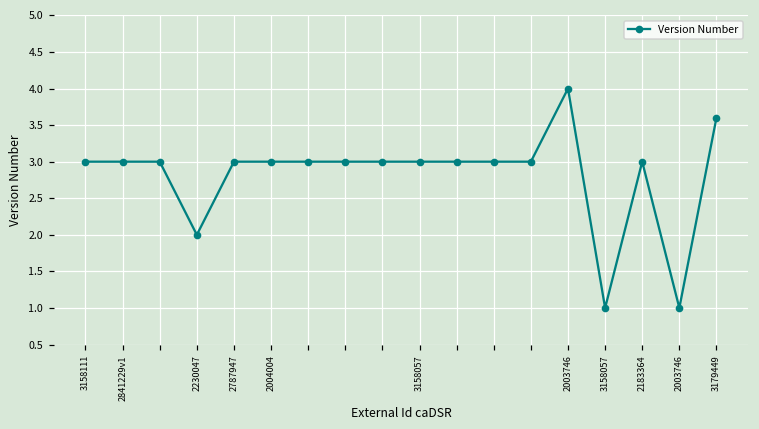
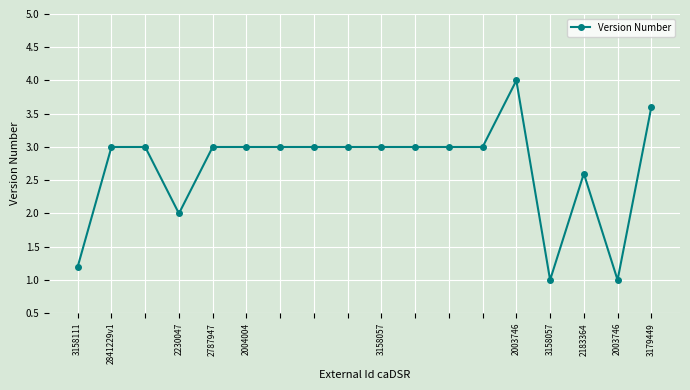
  {
-   "3158111": 3.0,
+   "3158111": 1.2,
    "2841229v1": 3.0,
    "2230047": 2.0,
    "2787947": 3.0,
    "2004004": 3.0,
-   "2183364": 3.0,
+   "2183364": 2.6,
    "3179449": 3.6
  }
